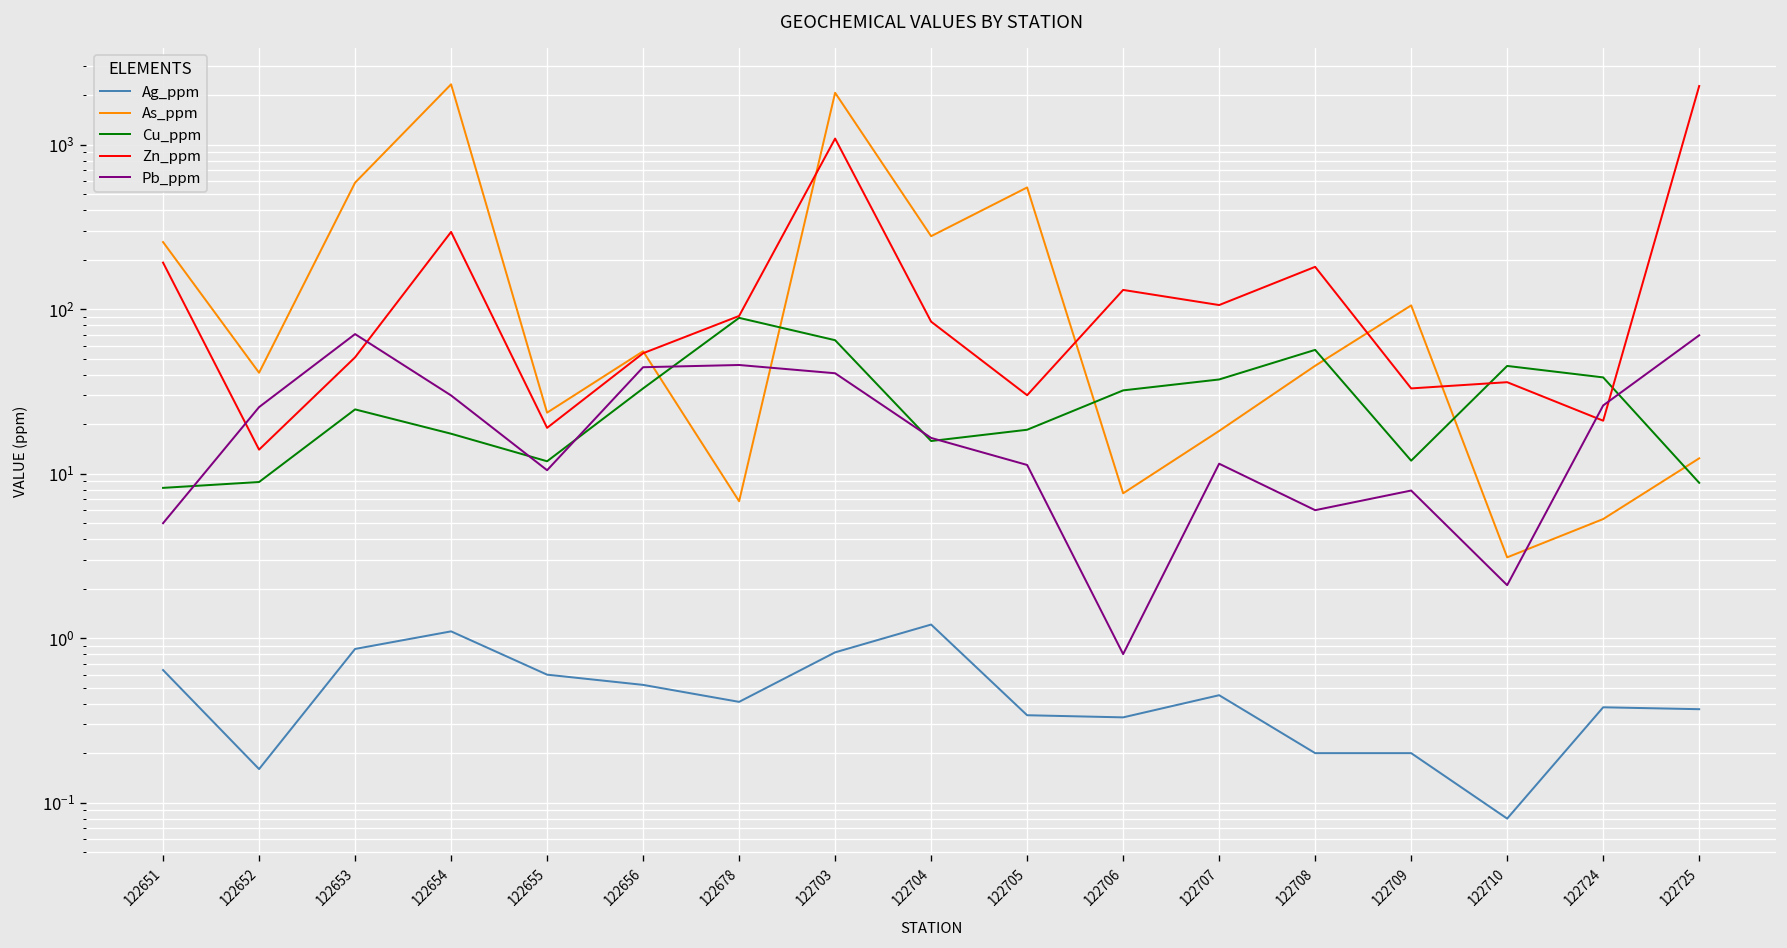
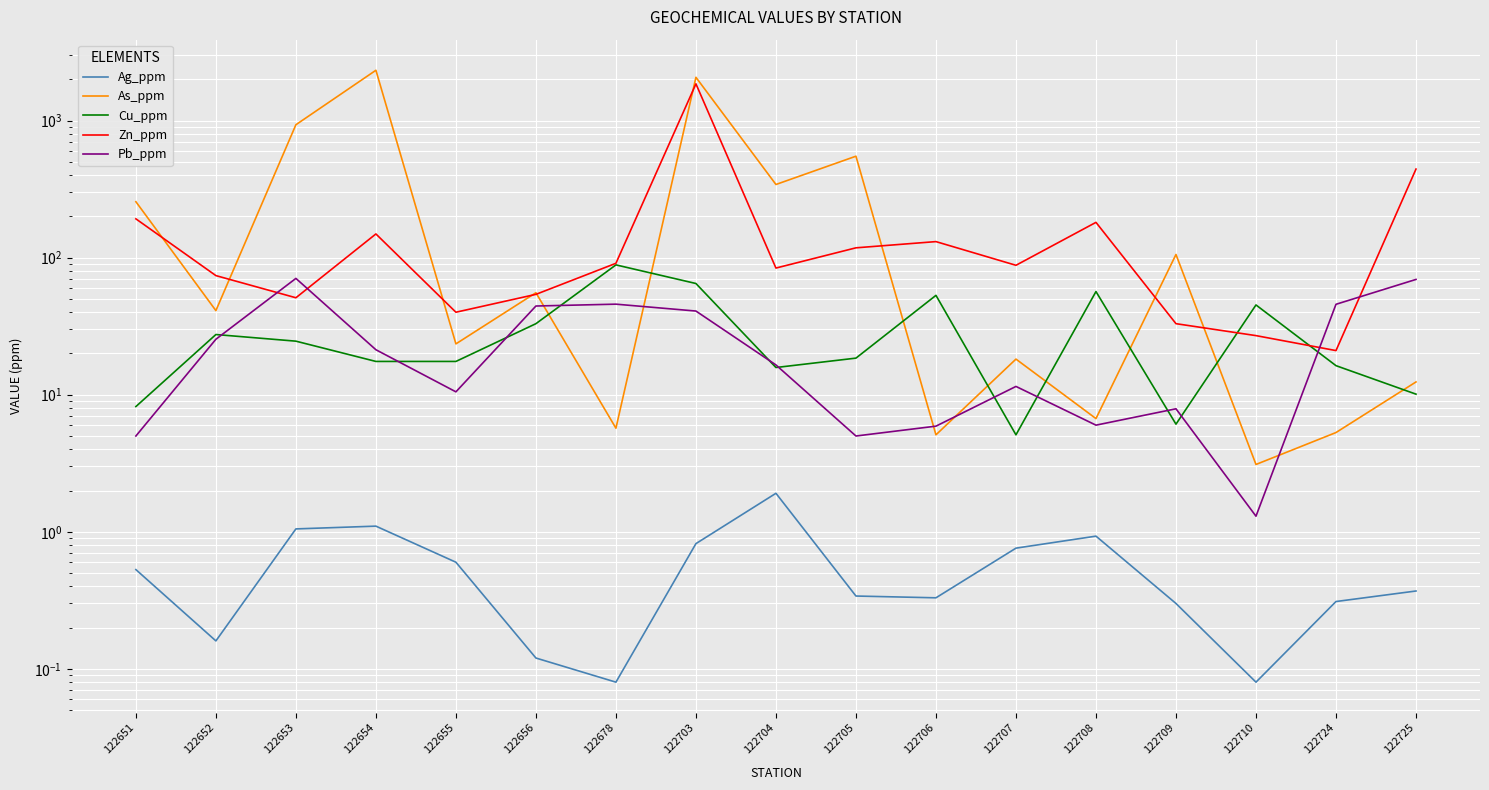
  {
    "Ag_ppm": {
-     "122651": 0.6,
+     "122651": 0.53,
      "122652": 0.16,
-     "122653": 0.9,
+     "122653": 1.1,
      "122654": 1.1,
      "122655": 0.6,
-     "122656": 0.52,
-     "122678": 0.41,
+     "122656": 0.12,
+     "122678": 0.08,
      "122703": 0.8,
-     "122704": 1.2,
+     "122704": 1.9,
      "122705": 0.34,
      "122706": 0.33,
-     "122707": 0.45,
-     "122708": 0.20,
-     "122709": 0.2,
+     "122707": 0.8,
+     "122708": 0.9,
+     "122709": 0.3,
      "122710": 0.08,
-     "122724": 0.38,
+     "122724": 0.31,
      "122725": 0.37
    },
    "As_ppm": {
      "122651": 260,
      "122652": 41,
-     "122653": 590,
+     "122653": 900,
      "122654": 2300,
      "122655": 24,
-     "122678": 7,
+     "122678": 5.7,
      "122703": 2100,
-     "122704": 280,
+     "122704": 340,
      "122705": 550,
-     "122706": 8,
+     "122706": 5.1,
      "122707": 18,
-     "122708": 45,
+     "122708": 7,
      "122709": 110,
      "122710": 3.1,
      "122724": 5.3,
      "122725": 12
    },
    "Cu_ppm": {
      "122651": 8,
-     "122652": 9,
+     "122652": 28,
      "122653": 25,
      "122654": 18,
-     "122655": 12,
+     "122655": 18,
      "122656": 33,
      "122703": 60,
      "122704": 16,
      "122705": 19,
-     "122706": 32,
-     "122707": 37,
+     "122706": 53,
+     "122707": 5.1,
      "122708": 57,
-     "122709": 12,
+     "122709": 6,
      "122710": 45,
-     "122724": 39,
-     "122725": 9
+     "122724": 16,
+     "122725": 10
    },
    "Zn_ppm": {
      "122651": 190,
-     "122652": 14,
+     "122652": 70,
      "122653": 51,
-     "122654": 300,
-     "122655": 19,
-     "122703": 1100,
+     "122654": 150,
+     "122655": 40,
+     "122703": 1900,
      "122704": 80,
-     "122705": 30,
+     "122705": 120,
      "122706": 130,
-     "122707": 110,
+     "122707": 90,
      "122708": 180,
      "122709": 33,
-     "122710": 36,
+     "122710": 27,
      "122724": 21,
-     "122725": 2300
+     "122725": 440
    },
    "Pb_ppm": {
      "122651": 5.0,
      "122652": 25,
      "122653": 70,
-     "122654": 30,
+     "122654": 21,
      "122655": 11,
      "122656": 44,
      "122678": 46,
      "122703": 41,
      "122704": 17,
-     "122705": 11,
-     "122706": 0.8,
+     "122705": 5.0,
+     "122706": 5.9,
      "122707": 12,
      "122708": 6,
      "122709": 8,
-     "122710": 2.1,
-     "122724": 26,
+     "122710": 1.3,
+     "122724": 46,
      "122725": 70
    }
  }
